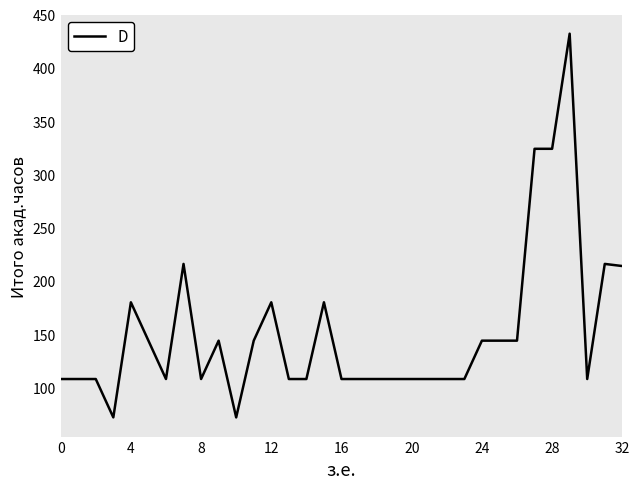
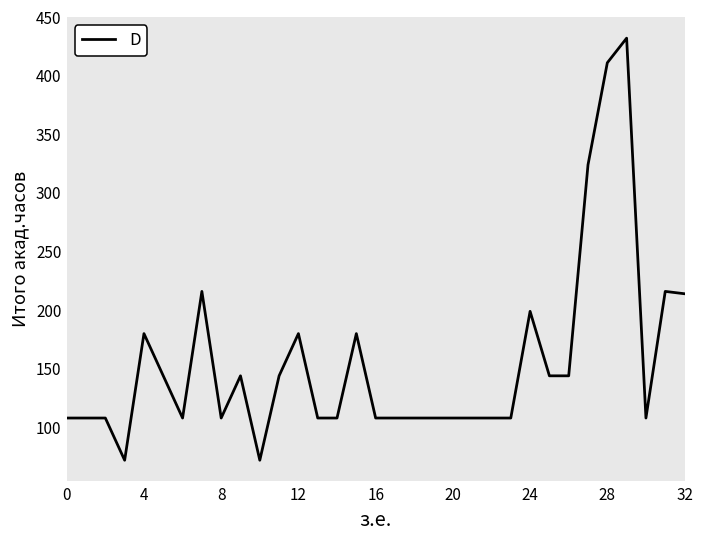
  {
    "0": 108,
    "8": 108,
    "16": 108,
    "20": 108,
-   "24": 144,
-   "28": 324,
+   "24": 199,
+   "28": 411,
    "32": 214
  }
